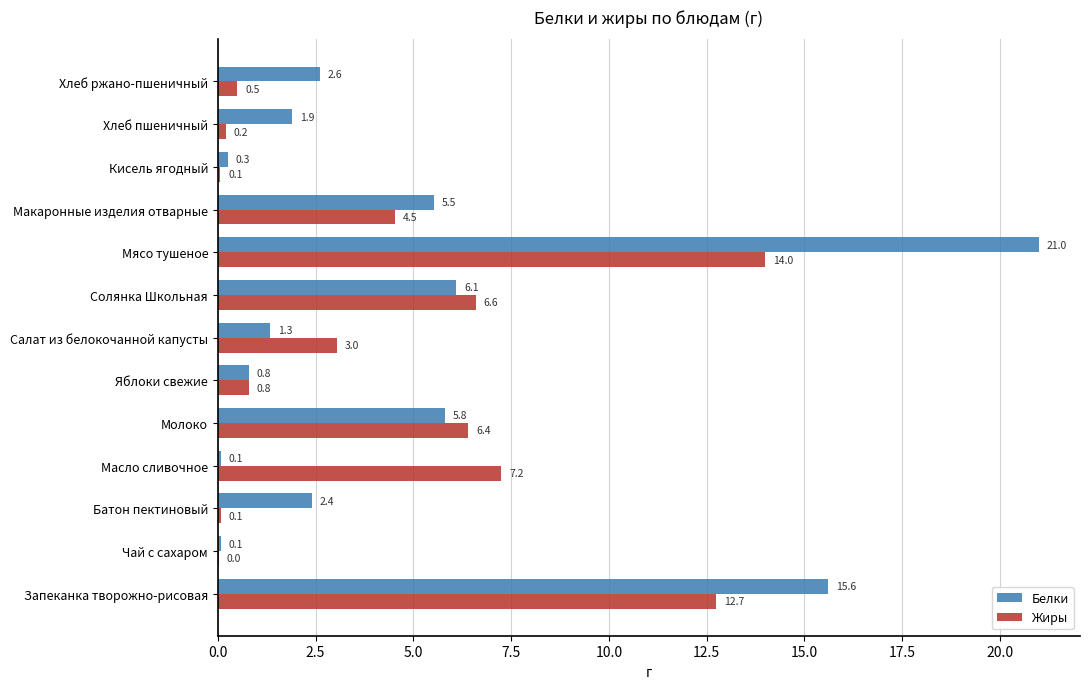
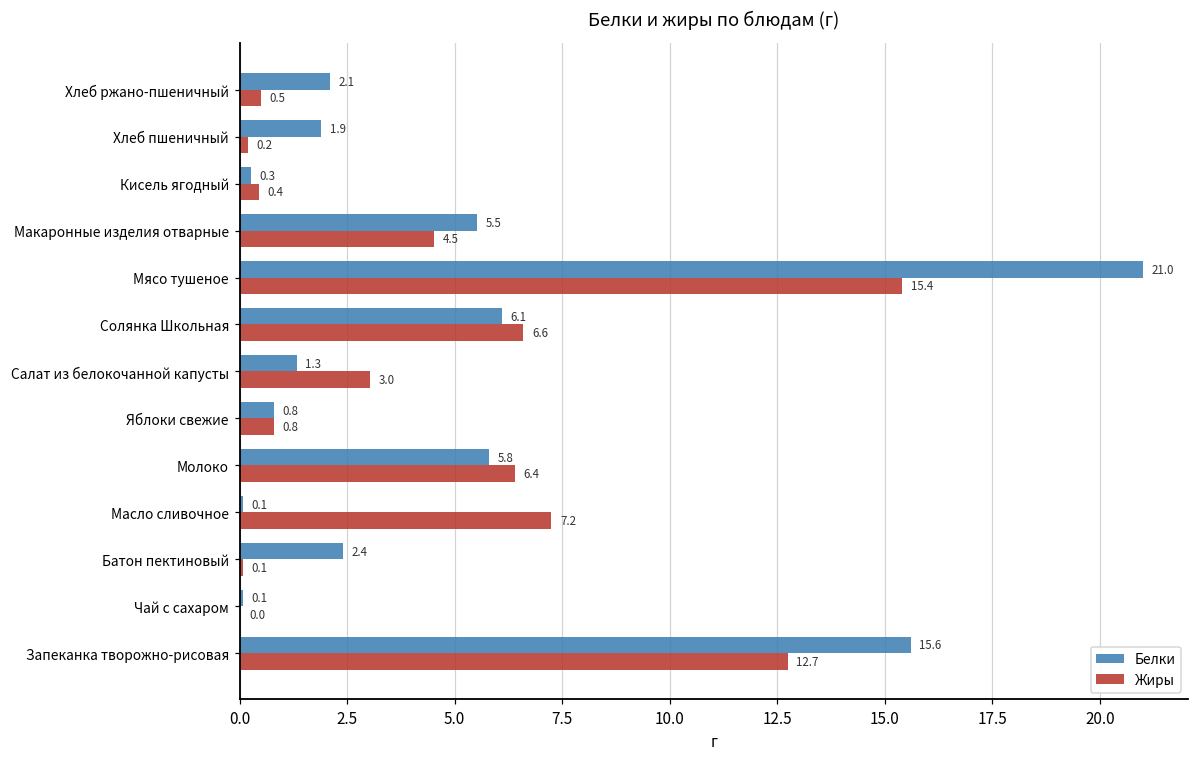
  {
    "Белки": {
-     "Хлеб ржано-пшеничный": 2.6,
+     "Хлеб ржано-пшеничный": 2.1,
      "Хлеб пшеничный": 1.9,
      "Кисель ягодный": 0.3,
      "Макаронные изделия отварные": 5.5,
      "Мясо тушеное": 21.0,
      "Солянка Школьная": 6.1,
      "Салат из белокочанной капусты": 1.3,
      "Яблоки свежие": 0.8,
      "Молоко": 5.8,
      "Масло сливочное": 0.1,
      "Батон пектиновый": 2.4,
      "Чай с сахаром": 0.1,
      "Запеканка творожно-рисовая": 15.6
    },
    "Жиры": {
      "Хлеб ржано-пшеничный": 0.5,
      "Хлеб пшеничный": 0.2,
-     "Кисель ягодный": 0.1,
+     "Кисель ягодный": 0.4,
      "Макаронные изделия отварные": 4.5,
-     "Мясо тушеное": 14.0,
+     "Мясо тушеное": 15.4,
      "Солянка Школьная": 6.6,
      "Салат из белокочанной капусты": 3.0,
      "Яблоки свежие": 0.8,
      "Молоко": 6.4,
      "Масло сливочное": 7.2,
      "Батон пектиновый": 0.1,
      "Чай с сахаром": 0.0,
      "Запеканка творожно-рисовая": 12.7
    }
  }
